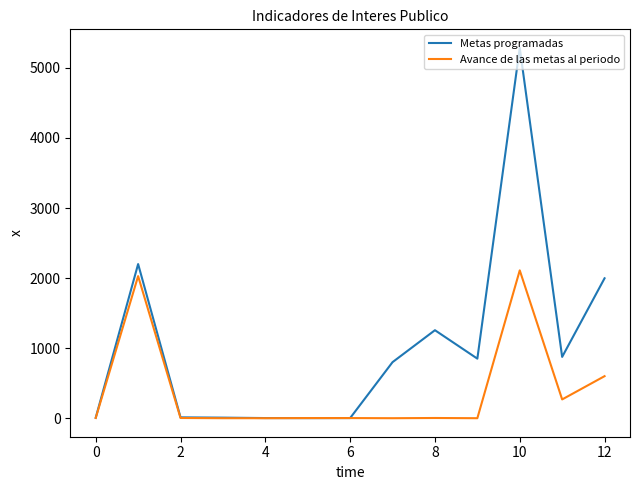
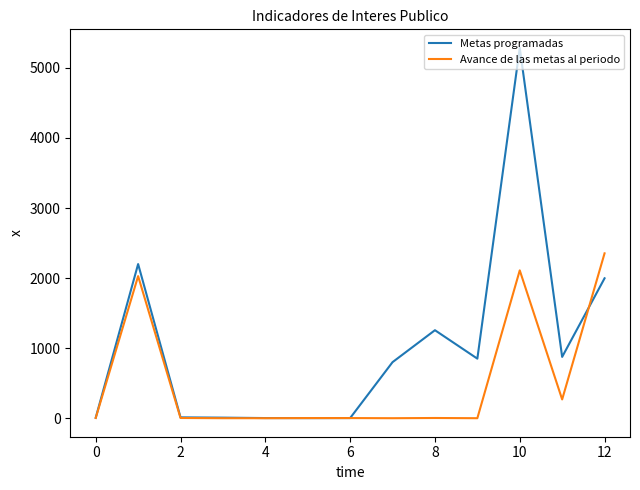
  {
    "Metas programadas": {
      "8": 1300,
      "12": 2000
    },
    "Avance de las metas al periodo": {
      "8": 0,
      "10": 2100,
-     "12": 600
+     "12": 2400
    }
  }
